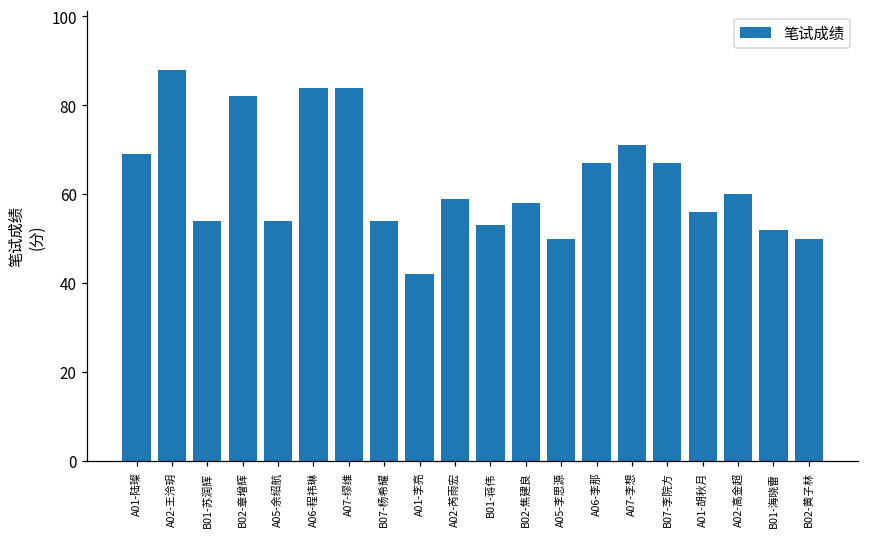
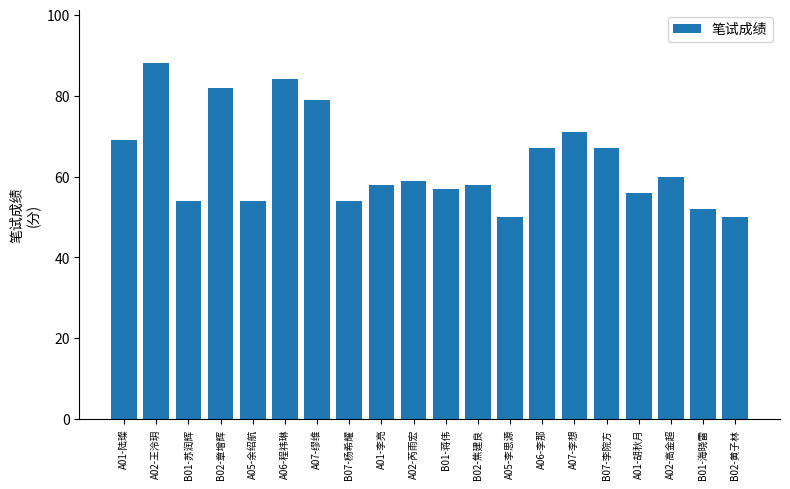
  {
    "A01-陆璨": 69,
    "A02-王泠玥": 88,
    "B01-苏润辉": 54,
    "B02-章增辉": 82,
    "A05-余绍航": 54,
    "A06-程祎琳": 84,
-   "A07-缪维": 84,
+   "A07-缪维": 79,
    "B07-杨希耀": 54,
-   "A01-李亮": 42,
+   "A01-李亮": 58,
    "A02-芮雨宏": 59,
-   "B01-蒋伟": 53,
+   "B01-蒋伟": 57,
    "B02-焦建良": 58,
    "A05-李思源": 50,
    "A06-李那": 67,
    "A07-李想": 71,
    "B07-李院方": 67,
    "A01-胡秋月": 56,
    "A02-高金超": 60,
    "B01-海晓雷": 52,
    "B02-黄子林": 50
  }
